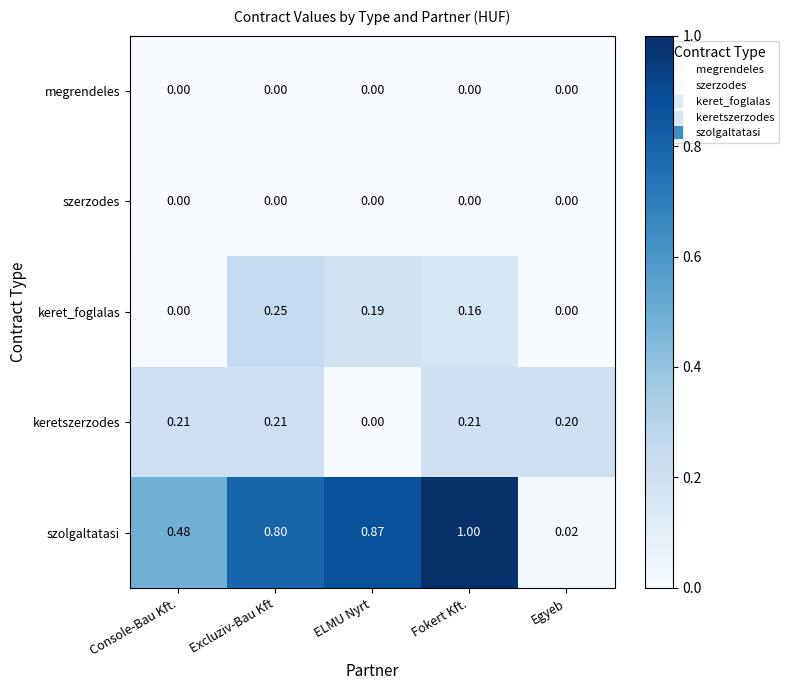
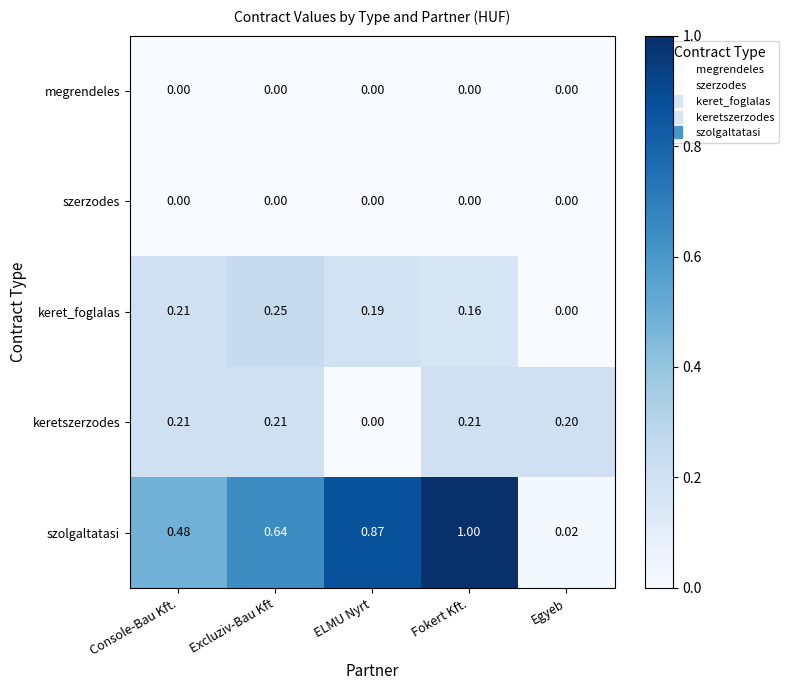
  {
    "megrendeles": {
      "Console-Bau Kft.": 0.00,
      "Excluziv-Bau Kft": 0.00,
      "ELMU Nyrt": 0.00,
      "Fokert Kft.": 0.00,
      "Egyeb": 0.00
    },
    "szerzodes": {
      "Console-Bau Kft.": 0.00,
      "Excluziv-Bau Kft": 0.00,
      "ELMU Nyrt": 0.00,
      "Fokert Kft.": 0.00,
      "Egyeb": 0.00
    },
    "keret_foglalas": {
-     "Console-Bau Kft.": 0.00,
+     "Console-Bau Kft.": 0.21,
      "Excluziv-Bau Kft": 0.25,
      "ELMU Nyrt": 0.19,
      "Fokert Kft.": 0.16,
      "Egyeb": 0.00
    },
    "keretszerzodes": {
      "Console-Bau Kft.": 0.21,
      "Excluziv-Bau Kft": 0.21,
      "ELMU Nyrt": 0.00,
      "Fokert Kft.": 0.21,
      "Egyeb": 0.20
    },
    "szolgaltatasi": {
      "Console-Bau Kft.": 0.48,
-     "Excluziv-Bau Kft": 0.80,
+     "Excluziv-Bau Kft": 0.64,
      "ELMU Nyrt": 0.87,
      "Fokert Kft.": 1.00,
      "Egyeb": 0.02
    }
  }
